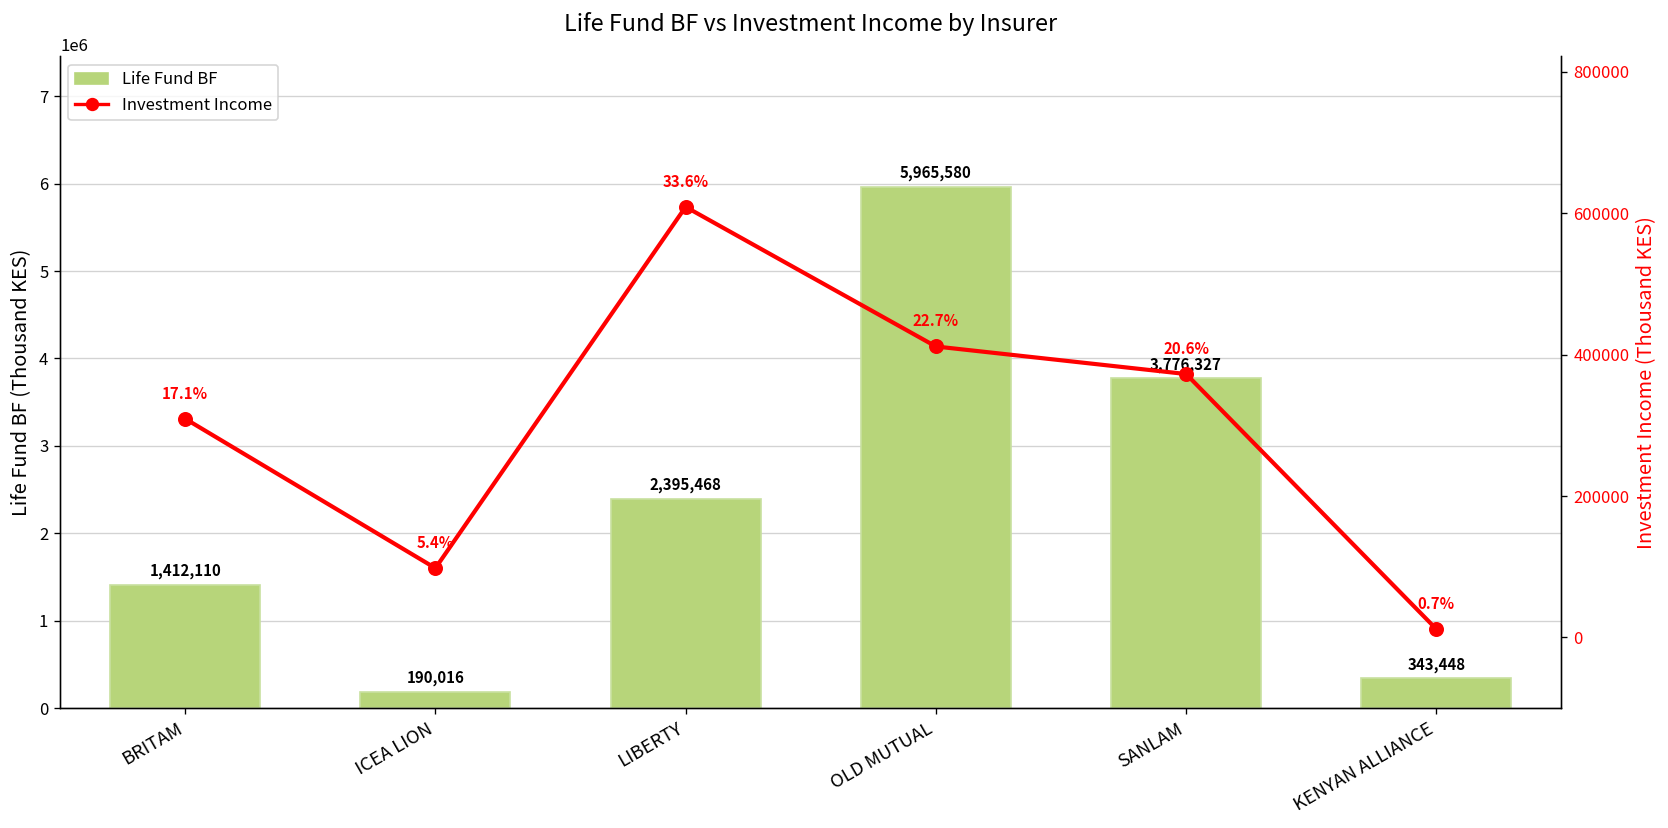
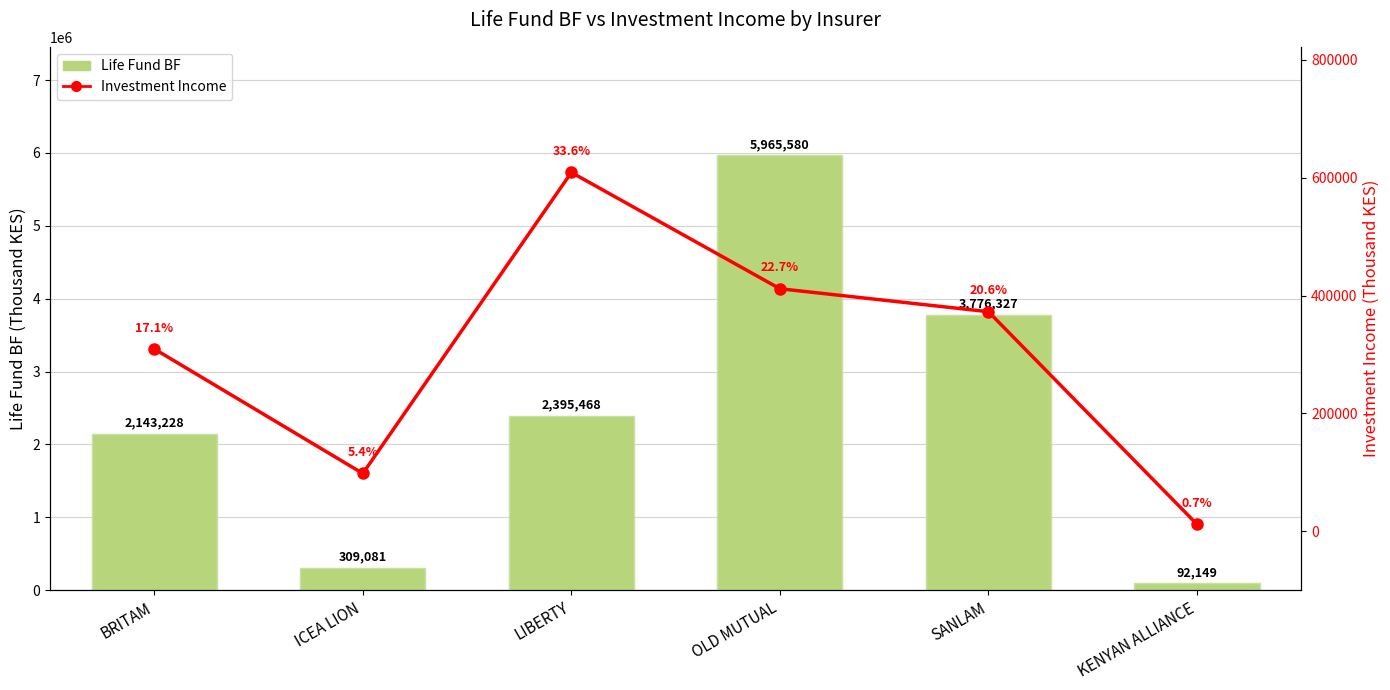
  {
    "Life Fund BF": {
-     "BRITAM": "1,412,110",
-     "ICEA LION": "190,016",
+     "BRITAM": "2,143,228",
+     "ICEA LION": "309,081",
      "LIBERTY": "2,395,468",
      "OLD MUTUAL": "5,965,580",
-     "KENYAN ALLIANCE": "343,448"
+     "KENYAN ALLIANCE": "92,149"
    }
  }
